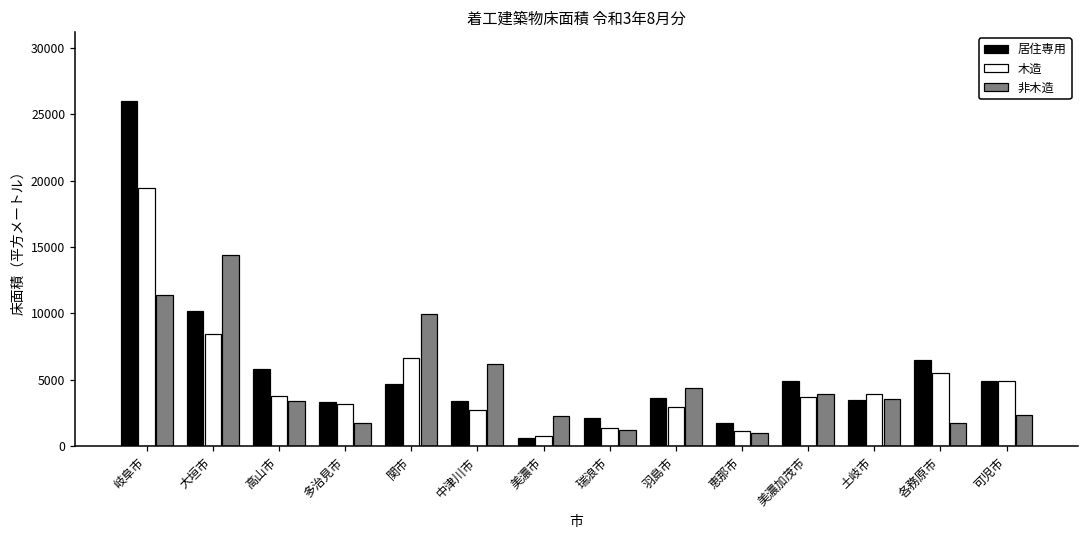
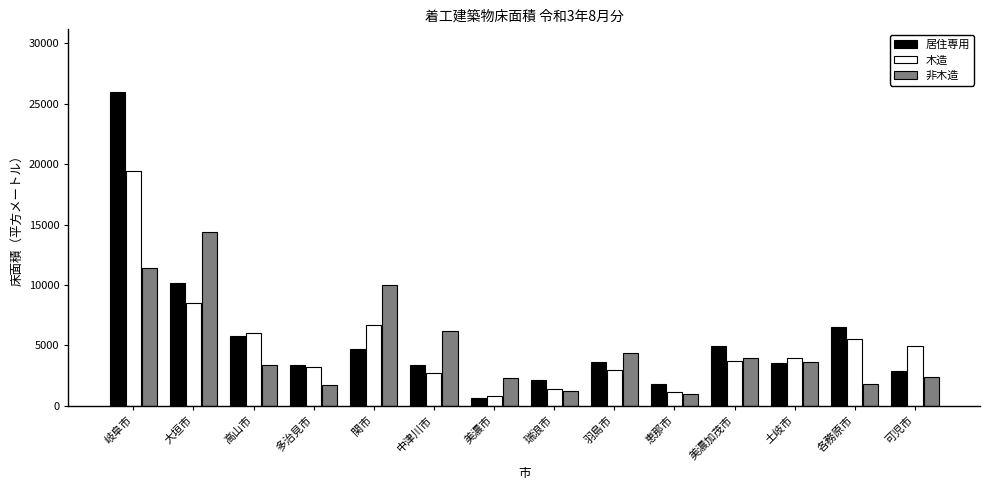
  {
    "居住専用": {
      "岐阜市": 26000,
      "大垣市": 10200,
      "高山市": 5800,
      "多治見市": 3300,
      "関市": 4700,
      "中津川市": 3400,
      "美濃市": 600,
      "瑞浪市": 2100,
      "羽島市": 3600,
      "恵那市": 1800,
      "美濃加茂市": 4900,
      "土岐市": 3500,
      "各務原市": 6500,
-     "可児市": 4900
+     "可児市": 2900
    },
    "木造": {
      "岐阜市": 19500,
      "大垣市": 8500,
-     "高山市": 3800,
+     "高山市": 6000,
      "多治見市": 3200,
      "関市": 6700,
      "中津川市": 2700,
      "美濃市": 800,
      "瑞浪市": 1300,
      "羽島市": 3000,
      "恵那市": 1100,
      "美濃加茂市": 3700,
      "土岐市": 3900,
      "各務原市": 5500,
      "可児市": 4900
    },
    "非木造": {
      "岐阜市": 11400,
      "大垣市": 14400,
      "高山市": 3400,
      "多治見市": 1700,
      "関市": 10000,
      "中津川市": 6200,
      "美濃市": 2300,
      "瑞浪市": 1200,
      "羽島市": 4400,
      "恵那市": 1000,
      "美濃加茂市": 4000,
      "土岐市": 3600,
      "各務原市": 1800,
      "可児市": 2300
    }
  }
